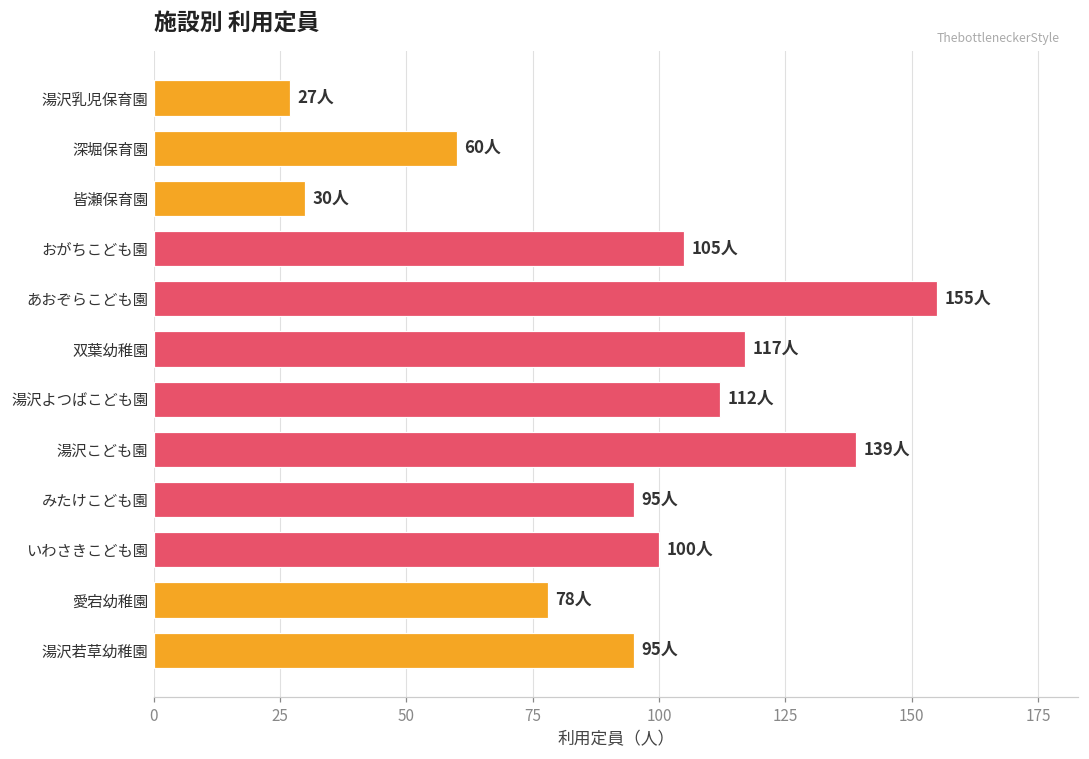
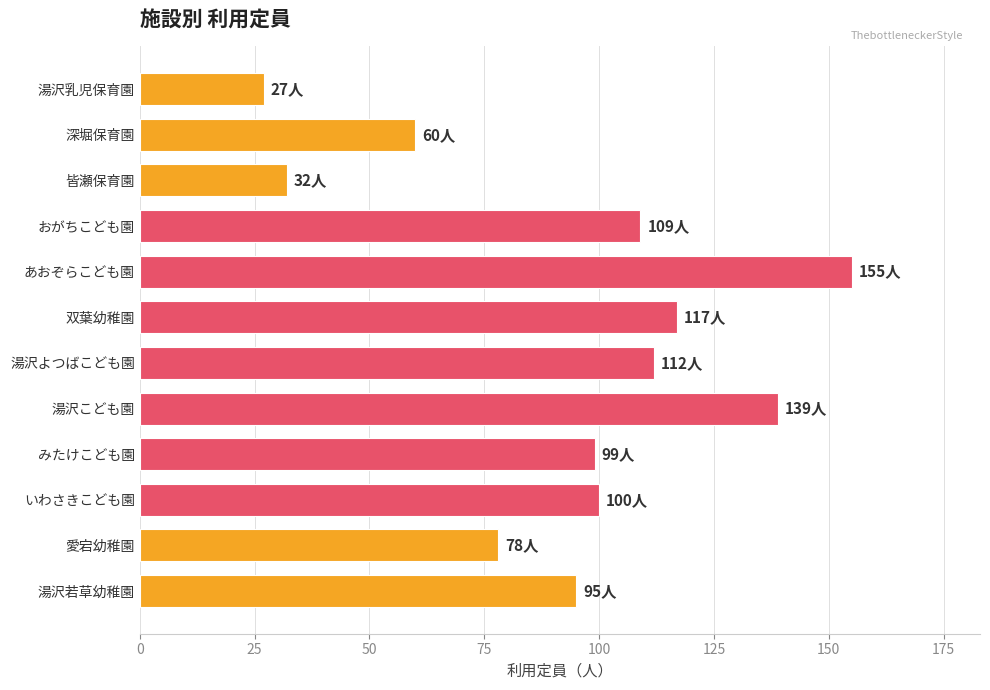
  {
    "湯沢乳児保育園": "27人",
    "深堀保育園": "60人",
-   "皆瀬保育園": "30人",
-   "おがちこども園": "105人",
+   "皆瀬保育園": "32人",
+   "おがちこども園": "109人",
    "あおぞらこども園": "155人",
    "双葉幼稚園": "117人",
    "湯沢よつばこども園": "112人",
    "湯沢こども園": "139人",
-   "みたけこども園": "95人",
+   "みたけこども園": "99人",
    "いわさきこども園": "100人",
    "愛宕幼稚園": "78人",
    "湯沢若草幼稚園": "95人"
  }
